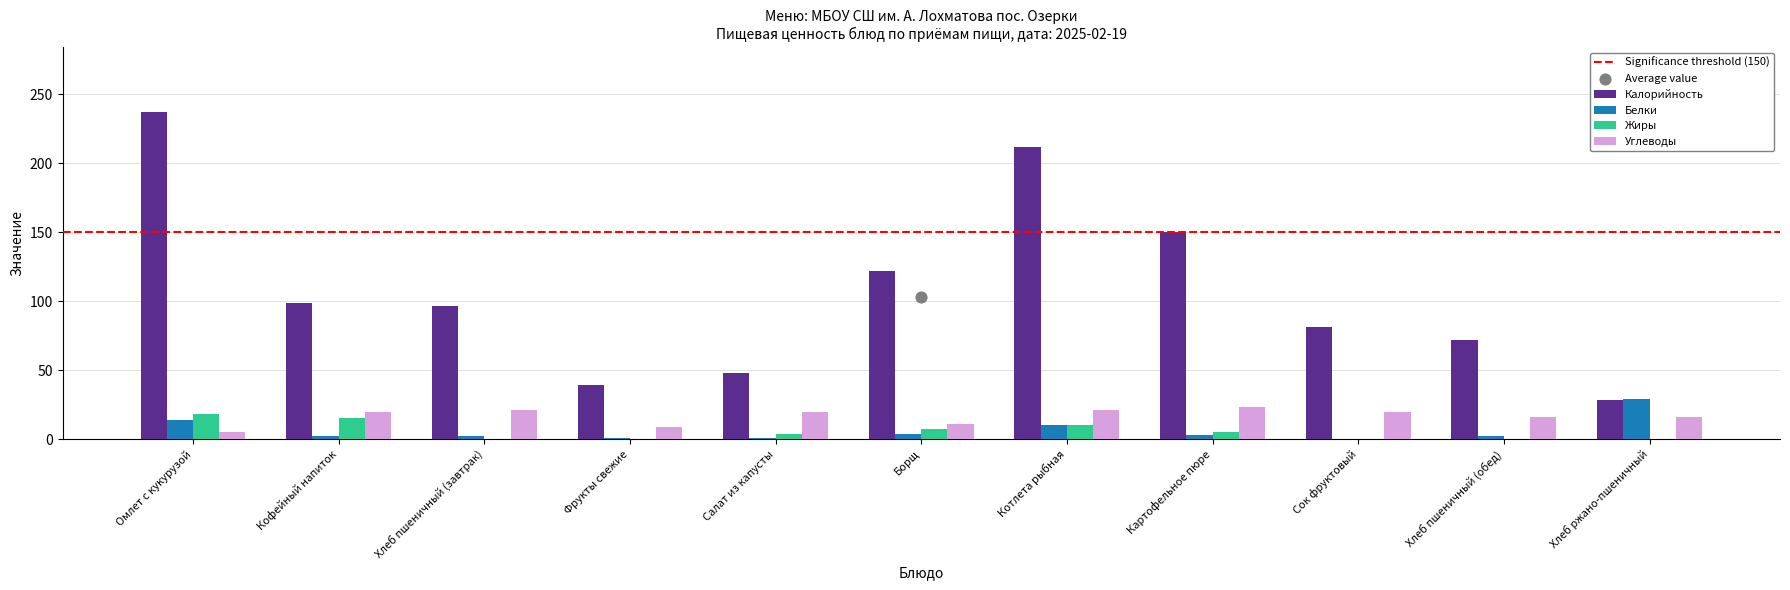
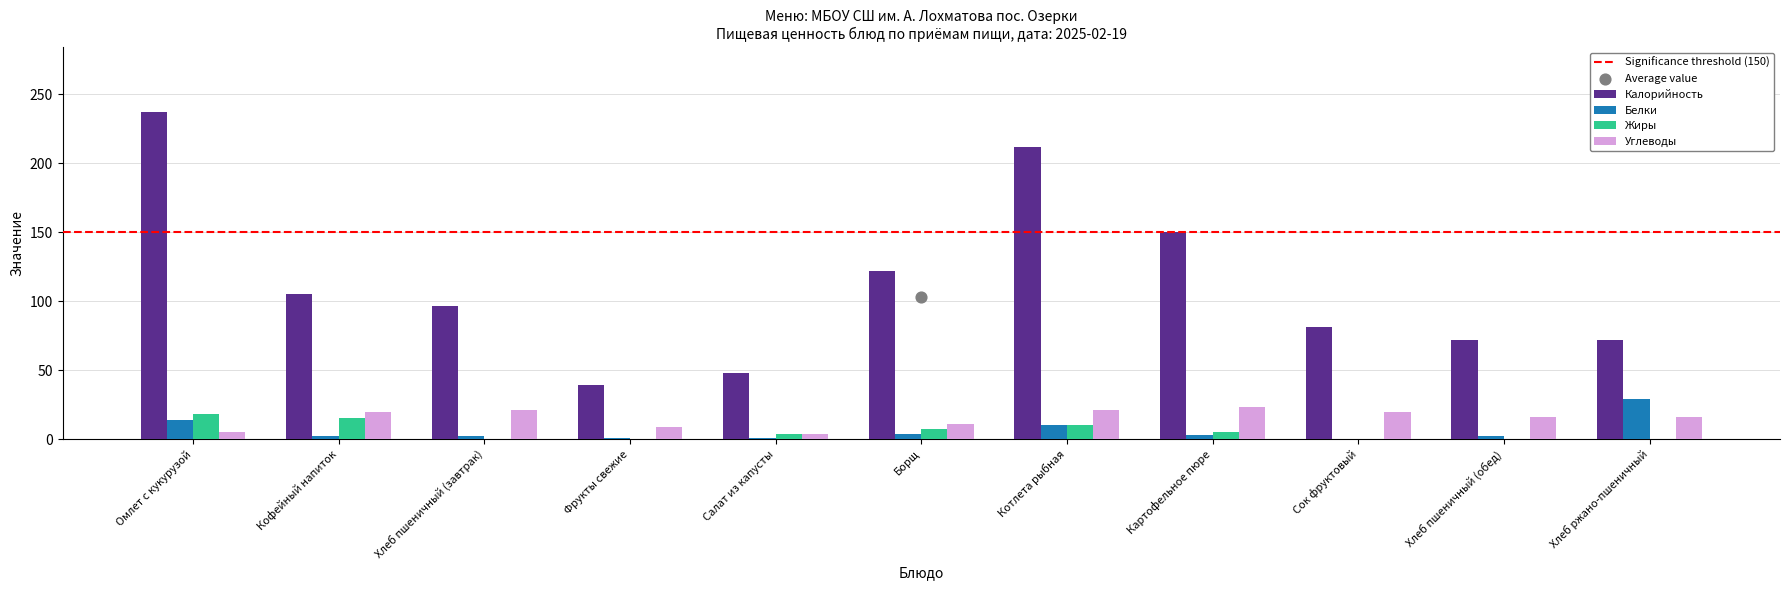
  {
    "Калорийность": {
      "Омлет с кукурузой": 237,
-     "Кофейный напиток": 99,
+     "Кофейный напиток": 105,
      "Хлеб пшеничный (завтрак)": 96,
      "Фрукты свежие": 39,
      "Салат из капусты": 48,
      "Борщ": 122,
      "Котлета рыбная": 212,
      "Картофельное пюре": 150,
      "Сок фруктовый": 81,
      "Хлеб пшеничный (обед)": 72,
-     "Хлеб ржано-пшеничный": 28
+     "Хлеб ржано-пшеничный": 72
    },
    "Белки": {
      "Омлет с кукурузой": 14,
      "Кофейный напиток": 2,
      "Хлеб пшеничный (завтрак)": 2,
      "Борщ": 4,
      "Котлета рыбная": 10,
      "Картофельное пюре": 3,
      "Сок фруктовый": 0,
      "Хлеб пшеничный (обед)": 2,
      "Хлеб ржано-пшеничный": 29
    },
    "Жиры": {
      "Омлет с кукурузой": 18,
      "Кофейный напиток": 15,
      "Хлеб пшеничный (завтрак)": 0,
      "Фрукты свежие": 0,
      "Салат из капусты": 4,
      "Борщ": 7,
      "Котлета рыбная": 10,
      "Картофельное пюре": 5,
      "Сок фруктовый": 0,
      "Хлеб пшеничный (обед)": 0,
      "Хлеб ржано-пшеничный": 0
    },
    "Углеводы": {
      "Омлет с кукурузой": 5,
      "Кофейный напиток": 20,
      "Хлеб пшеничный (завтрак)": 21,
      "Фрукты свежие": 9,
-     "Салат из капусты": 20,
+     "Салат из капусты": 4,
      "Борщ": 11,
      "Котлета рыбная": 21,
      "Картофельное пюре": 23,
      "Сок фруктовый": 20,
      "Хлеб пшеничный (обед)": 16,
      "Хлеб ржано-пшеничный": 16
    }
  }
